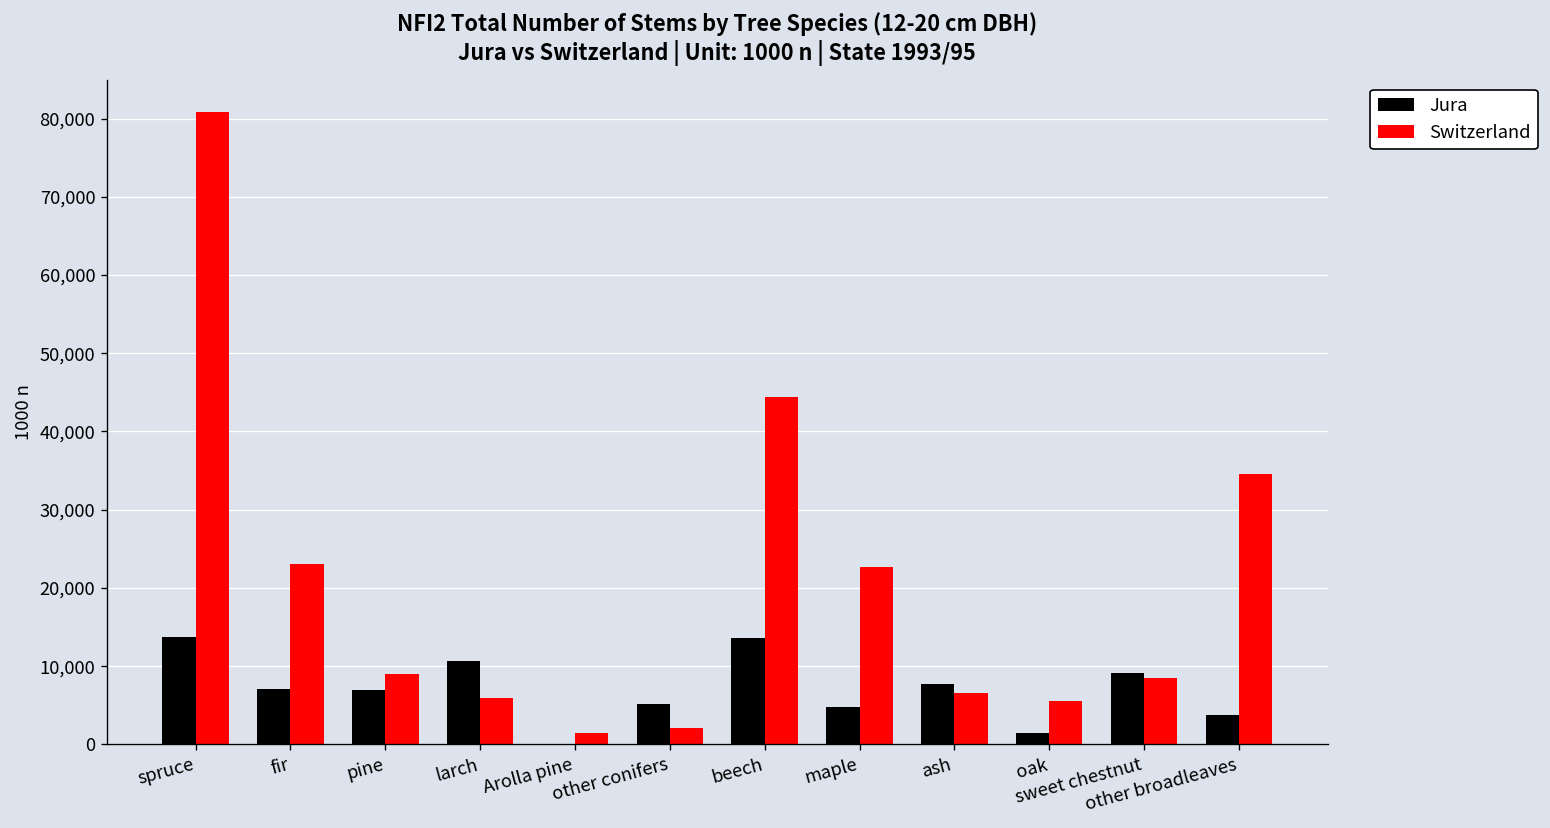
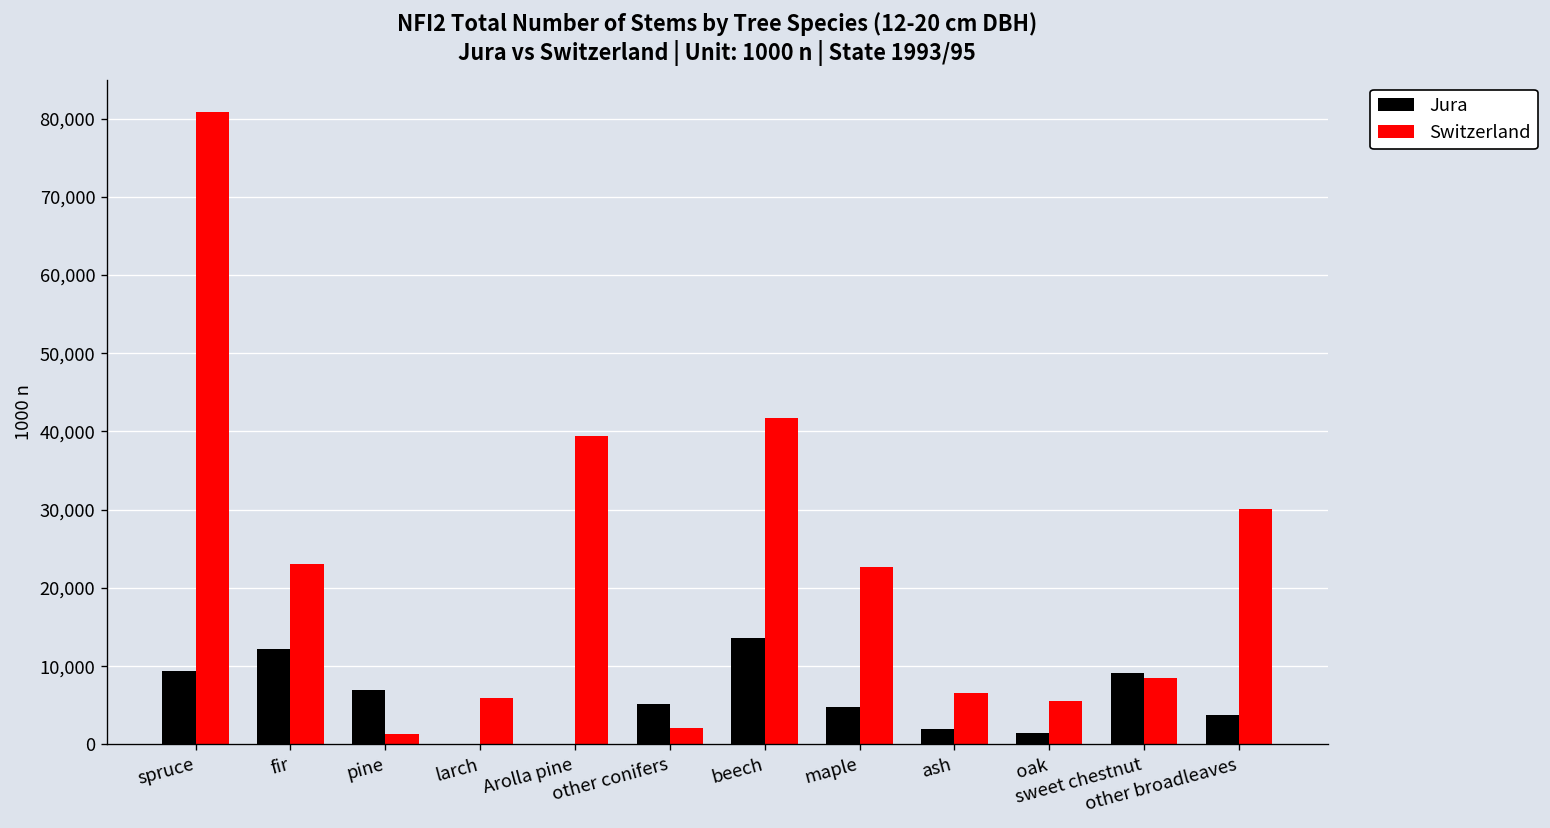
  {
    "Jura": {
-     "spruce": "14,000",
-     "fir": "7,000",
+     "spruce": "9,000",
+     "fir": "12,000",
      "pine": "7,000",
-     "larch": "11,000",
+     "larch": "0",
      "Arolla pine": "0",
      "other conifers": "5,000",
      "beech": "14,000",
      "maple": "5,000",
-     "ash": "8,000",
+     "ash": "2,000",
      "oak": "1,000",
      "sweet chestnut": "9,000",
      "other broadleaves": "4,000"
    },
    "Switzerland": {
      "spruce": "81,000",
      "fir": "23,000",
-     "pine": "9,000",
+     "pine": "1,000",
      "larch": "6,000",
-     "Arolla pine": "2,000",
+     "Arolla pine": "39,000",
      "other conifers": "2,000",
-     "beech": "44,000",
+     "beech": "42,000",
      "maple": "23,000",
      "ash": "7,000",
      "oak": "6,000",
      "sweet chestnut": "8,000",
-     "other broadleaves": "35,000"
+     "other broadleaves": "30,000"
    }
  }
